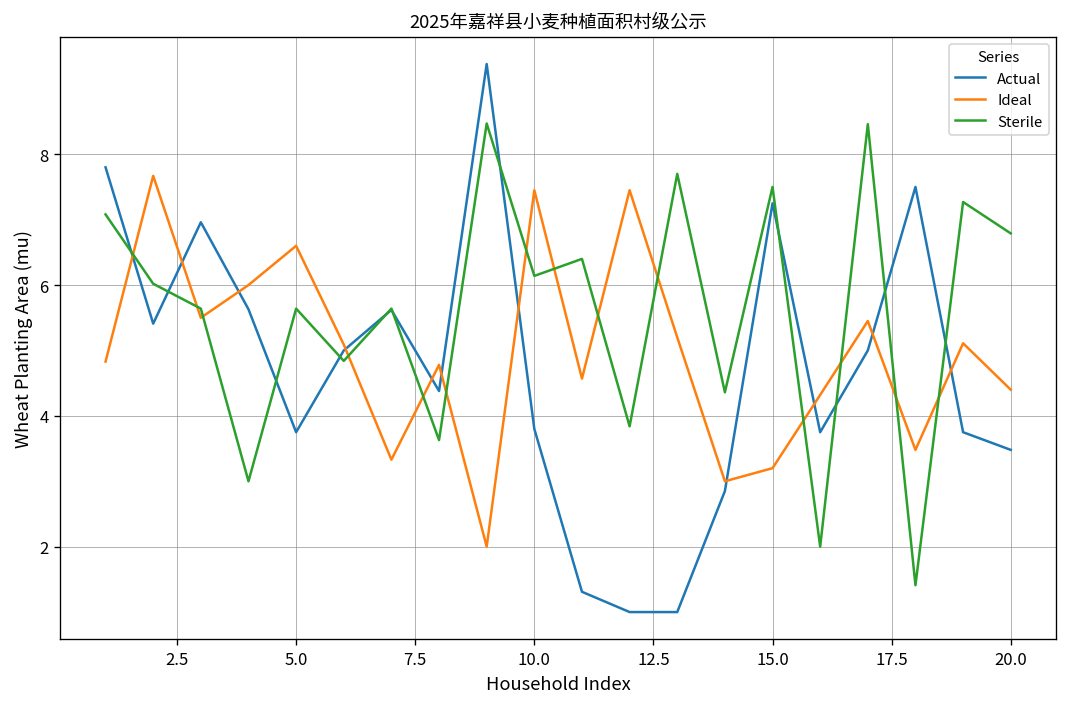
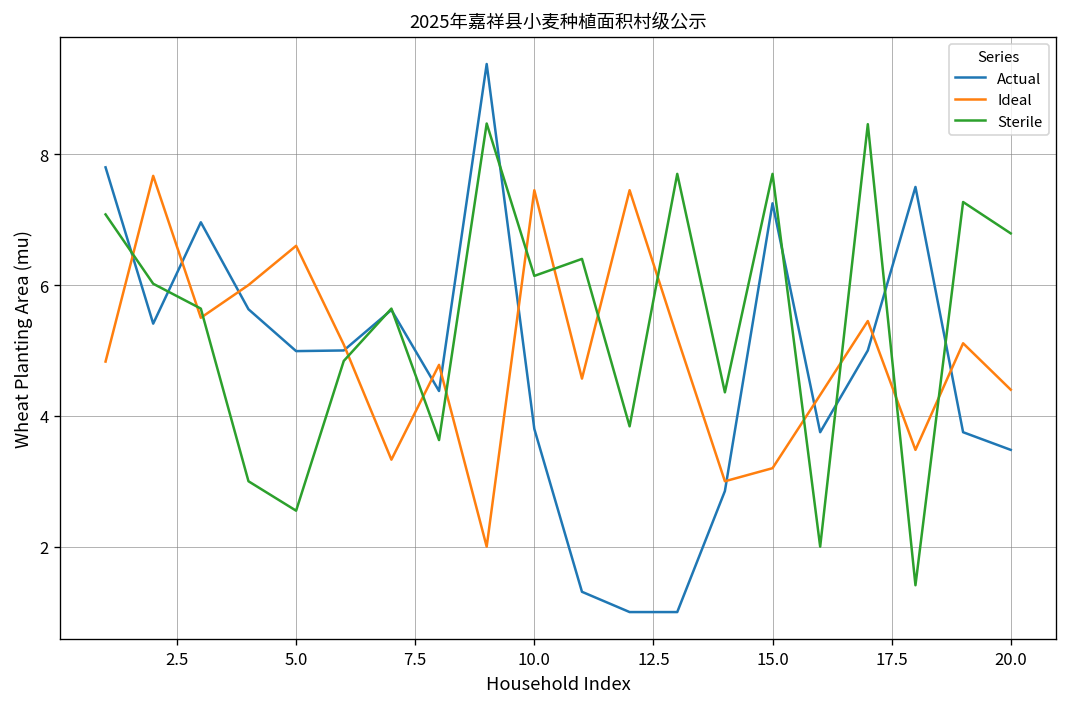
  {
    "Actual": {
-     "5.0": 3.8,
+     "5.0": 5.0,
      "10.0": 3.8,
      "15.0": 7.3,
      "20.0": 3.5
    },
    "Ideal": {
      "5.0": 6.6,
      "10.0": 7.5,
      "15.0": 3.2,
      "20.0": 4.4
    },
    "Sterile": {
-     "5.0": 5.6,
+     "5.0": 2.6,
      "10.0": 6.1,
-     "15.0": 7.5,
+     "15.0": 7.7,
      "20.0": 6.8
    }
  }
